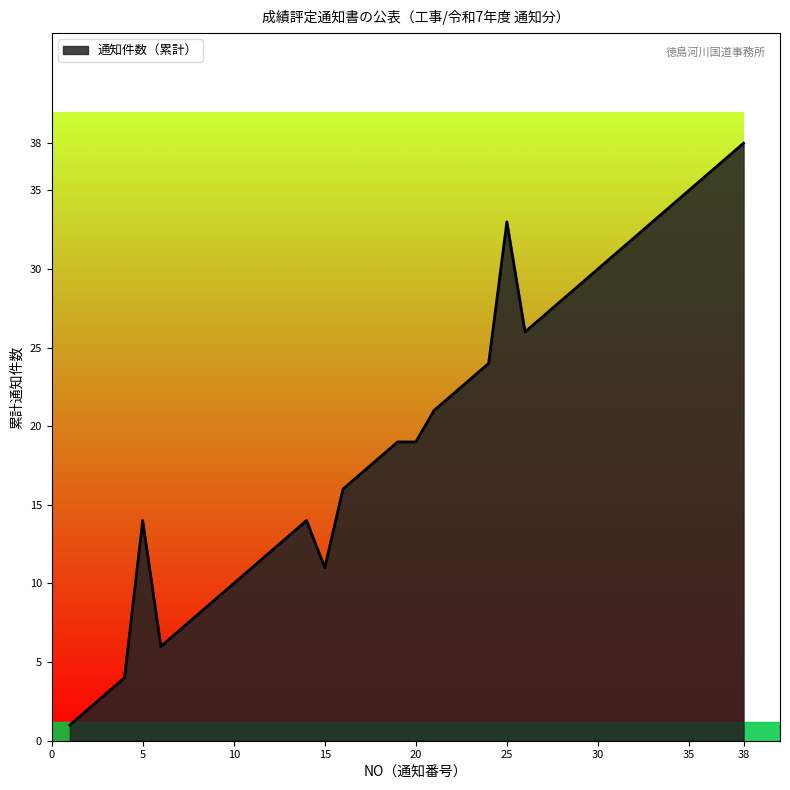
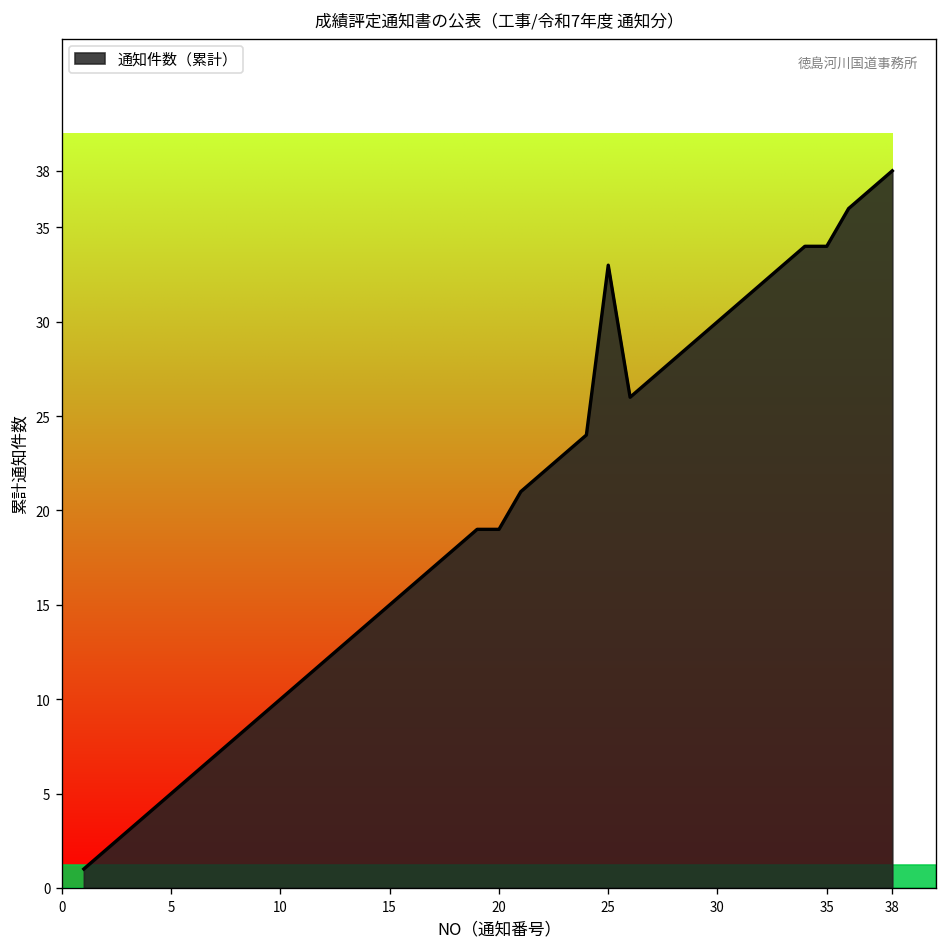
  {
-   "5": 14,
+   "5": 5,
    "10": 10,
-   "15": 11,
+   "15": 15,
    "20": 19,
    "25": 33,
    "30": 30,
-   "35": 35,
+   "35": 34,
    "38": 38
  }
